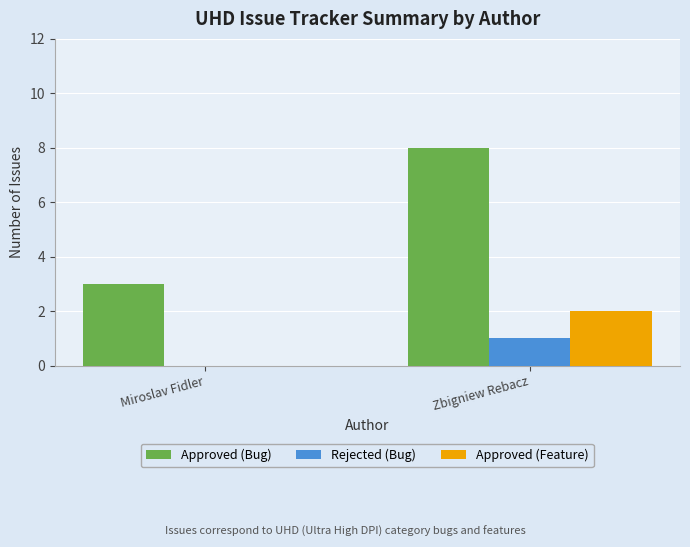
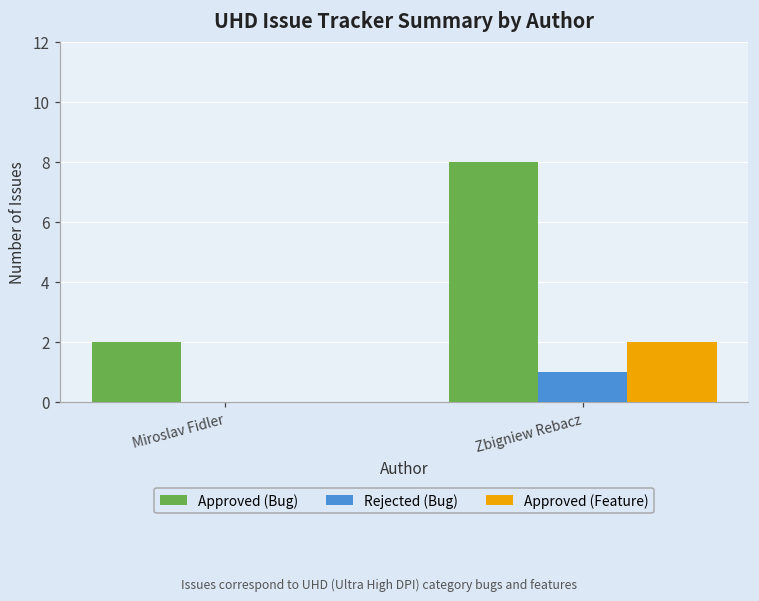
  {
    "Approved (Bug)": {
-     "Miroslav Fidler": 3,
+     "Miroslav Fidler": 2,
      "Zbigniew Rebacz": 8
    },
    "Rejected (Bug)": {
      "Miroslav Fidler": 0,
      "Zbigniew Rebacz": 1
    },
    "Approved (Feature)": {
      "Miroslav Fidler": 0,
      "Zbigniew Rebacz": 2
    }
  }
